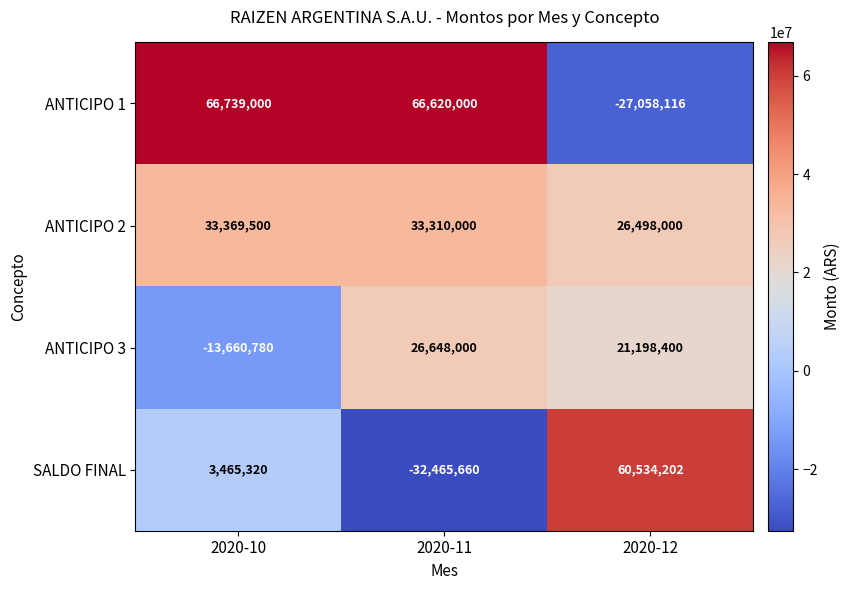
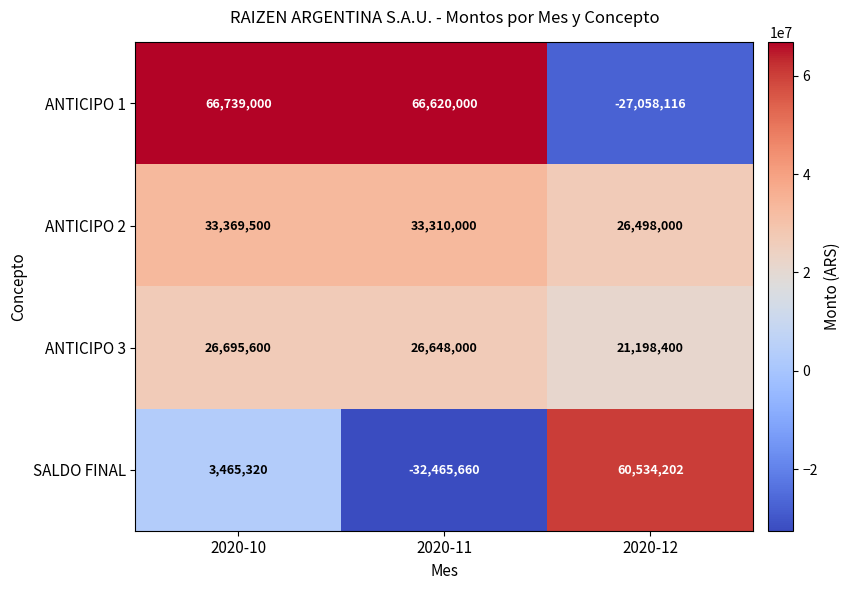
  {
    "ANTICIPO 1": {
      "2020-10": "66,739,000",
      "2020-11": "66,620,000",
      "2020-12": "-27,058,116"
    },
    "ANTICIPO 2": {
      "2020-10": "33,369,500",
      "2020-11": "33,310,000",
      "2020-12": "26,498,000"
    },
    "ANTICIPO 3": {
-     "2020-10": "-13,660,780",
+     "2020-10": "26,695,600",
      "2020-11": "26,648,000",
      "2020-12": "21,198,400"
    },
    "SALDO FINAL": {
      "2020-10": "3,465,320",
      "2020-11": "-32,465,660",
      "2020-12": "60,534,202"
    }
  }
